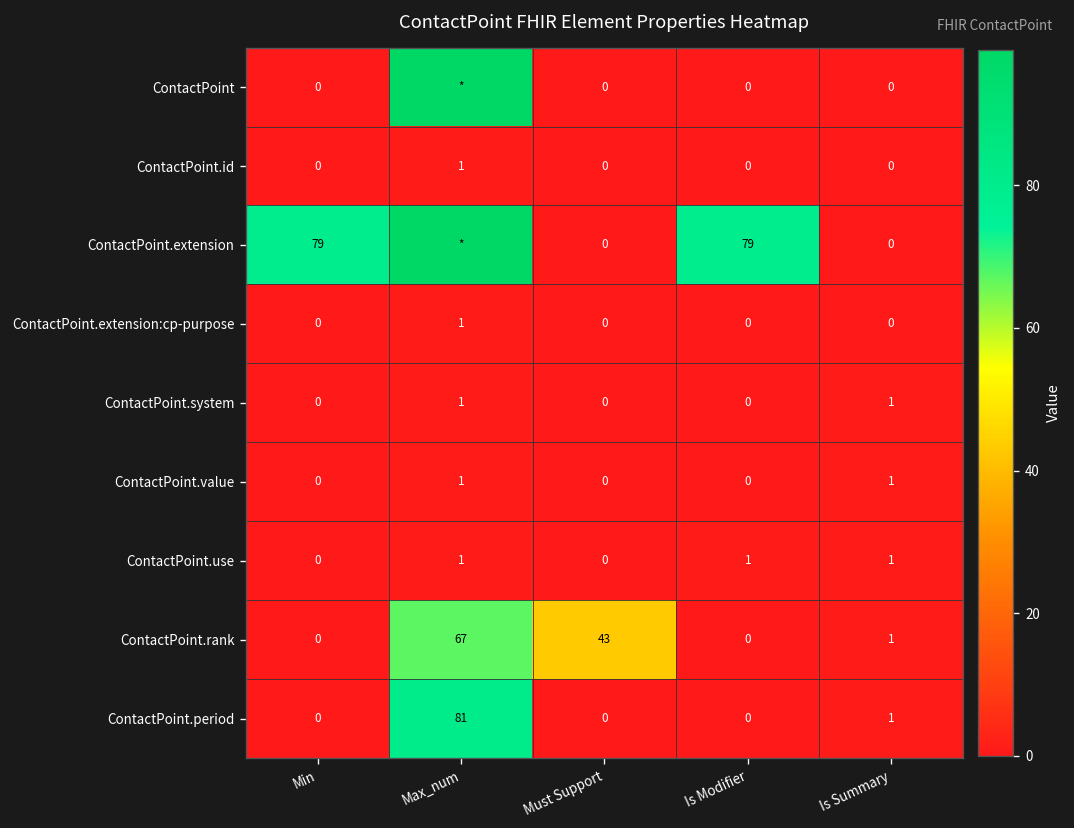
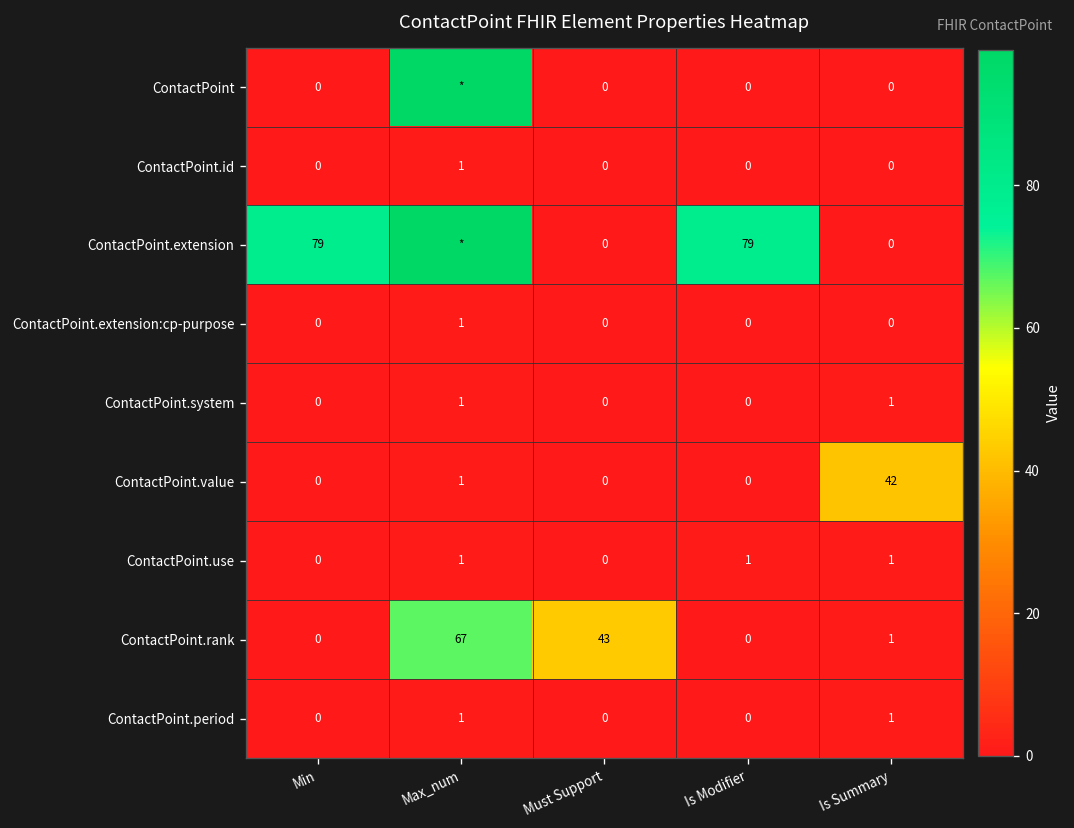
  {
    "ContactPoint": {
      "Min": 0,
      "Must Support": 0,
      "Is Modifier": 0,
      "Is Summary": 0
    },
    "ContactPoint.id": {
      "Min": 0,
      "Max_num": 1,
      "Must Support": 0,
      "Is Modifier": 0,
      "Is Summary": 0
    },
    "ContactPoint.extension": {
      "Min": 79,
      "Must Support": 0,
      "Is Modifier": 79,
      "Is Summary": 0
    },
    "ContactPoint.extension:cp-purpose": {
      "Min": 0,
      "Max_num": 1,
      "Must Support": 0,
      "Is Modifier": 0,
      "Is Summary": 0
    },
    "ContactPoint.system": {
      "Min": 0,
      "Max_num": 1,
      "Must Support": 0,
      "Is Modifier": 0,
      "Is Summary": 1
    },
    "ContactPoint.value": {
      "Min": 0,
      "Max_num": 1,
      "Must Support": 0,
      "Is Modifier": 0,
-     "Is Summary": 1
+     "Is Summary": 42
    },
    "ContactPoint.use": {
      "Min": 0,
      "Max_num": 1,
      "Must Support": 0,
      "Is Modifier": 1,
      "Is Summary": 1
    },
    "ContactPoint.rank": {
      "Min": 0,
      "Max_num": 67,
      "Must Support": 43,
      "Is Modifier": 0,
      "Is Summary": 1
    },
    "ContactPoint.period": {
      "Min": 0,
-     "Max_num": 81,
+     "Max_num": 1,
      "Must Support": 0,
      "Is Modifier": 0,
      "Is Summary": 1
    }
  }
